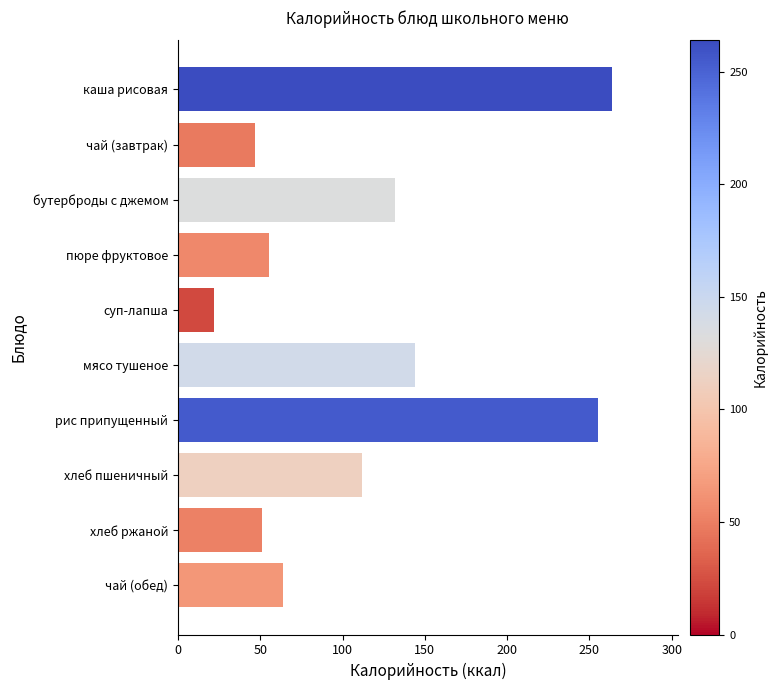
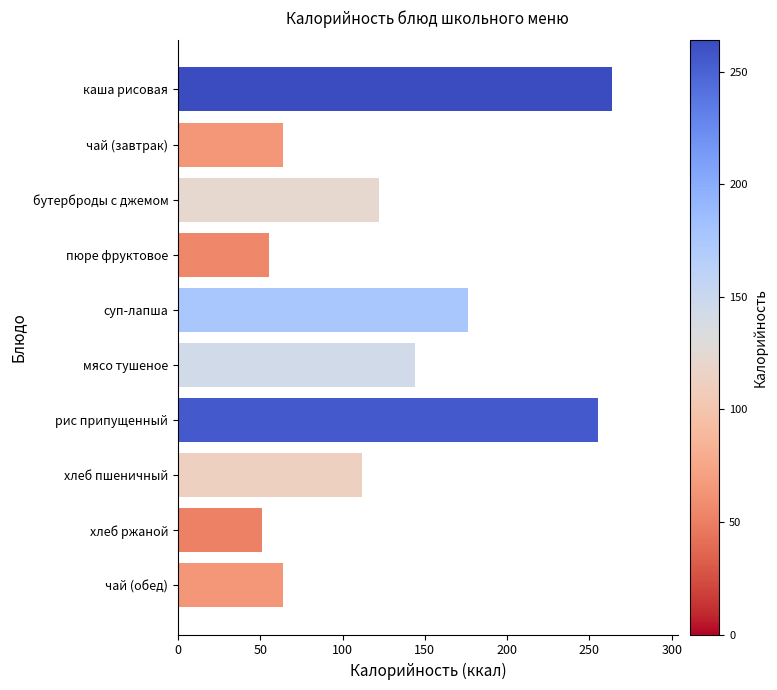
  {
    "каша рисовая": 264,
-   "чай (завтрак)": 47,
-   "бутерброды с джемом": 132,
+   "чай (завтрак)": 64,
+   "бутерброды с джемом": 122,
    "пюре фруктовое": 55,
-   "суп-лапша": 22,
+   "суп-лапша": 176,
    "мясо тушеное": 144,
    "рис припущенный": 255,
    "хлеб пшеничный": 112,
    "хлеб ржаной": 51,
    "чай (обед)": 64
  }
